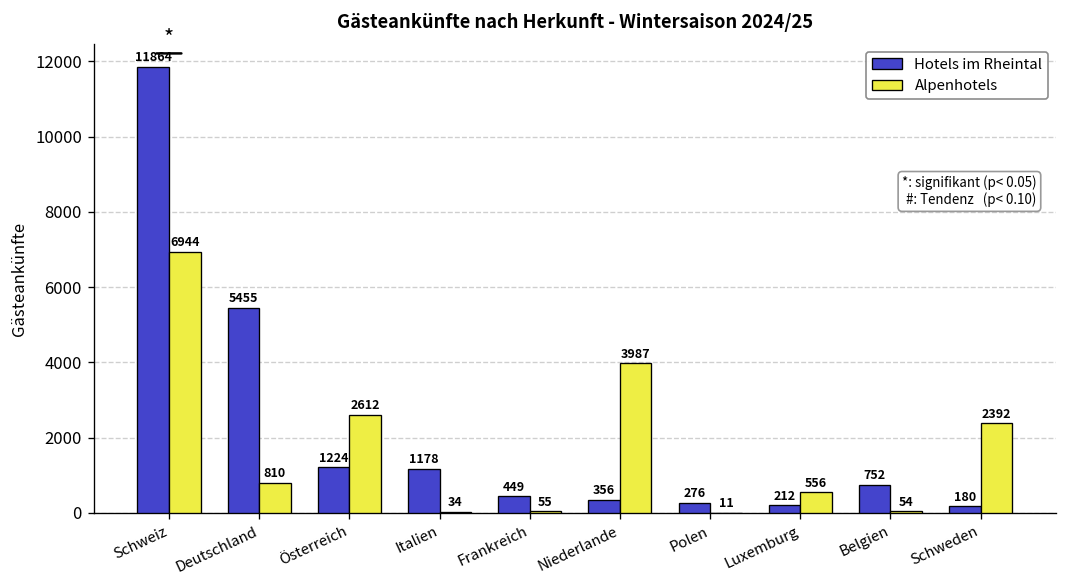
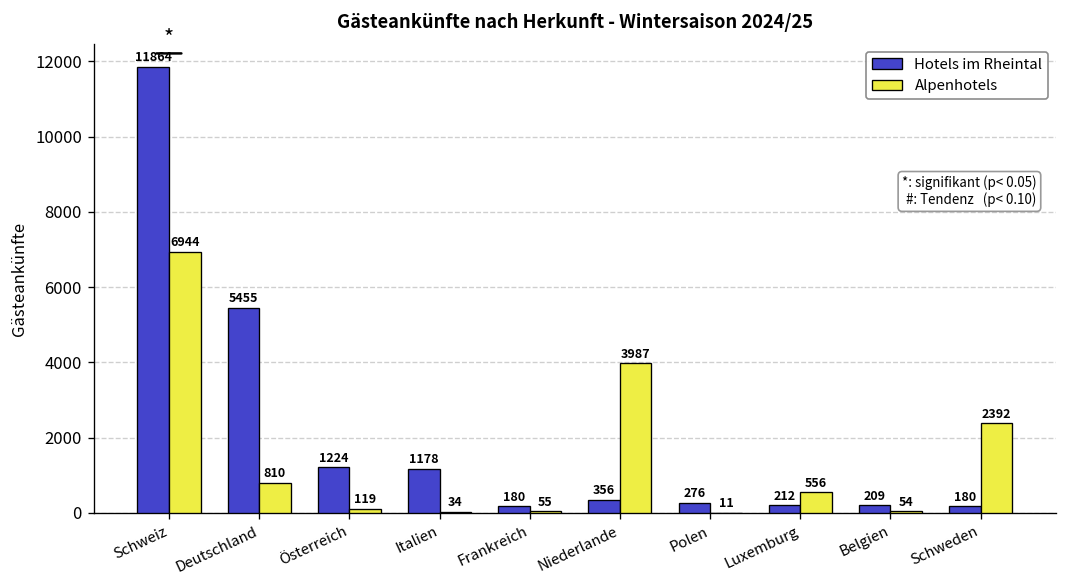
  {
    "Hotels im Rheintal": {
      "Schweiz": 11864,
      "Deutschland": 5455,
      "Österreich": 1224,
      "Italien": 1178,
-     "Frankreich": 449,
+     "Frankreich": 180,
      "Niederlande": 356,
      "Polen": 276,
      "Luxemburg": 212,
-     "Belgien": 752,
+     "Belgien": 209,
      "Schweden": 180
    },
    "Alpenhotels": {
      "Schweiz": 6944,
      "Deutschland": 810,
-     "Österreich": 2612,
+     "Österreich": 119,
      "Italien": 34,
      "Frankreich": 55,
      "Niederlande": 3987,
      "Polen": 11,
      "Luxemburg": 556,
      "Belgien": 54,
      "Schweden": 2392
    }
  }
